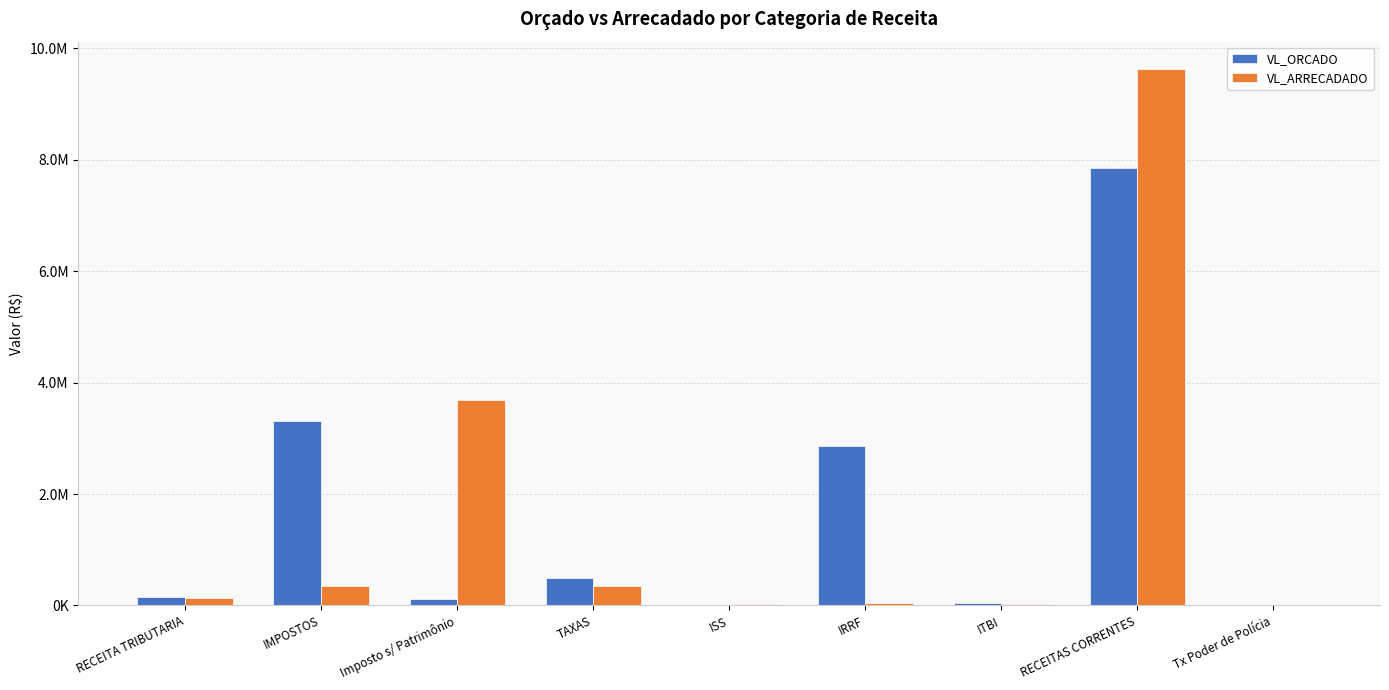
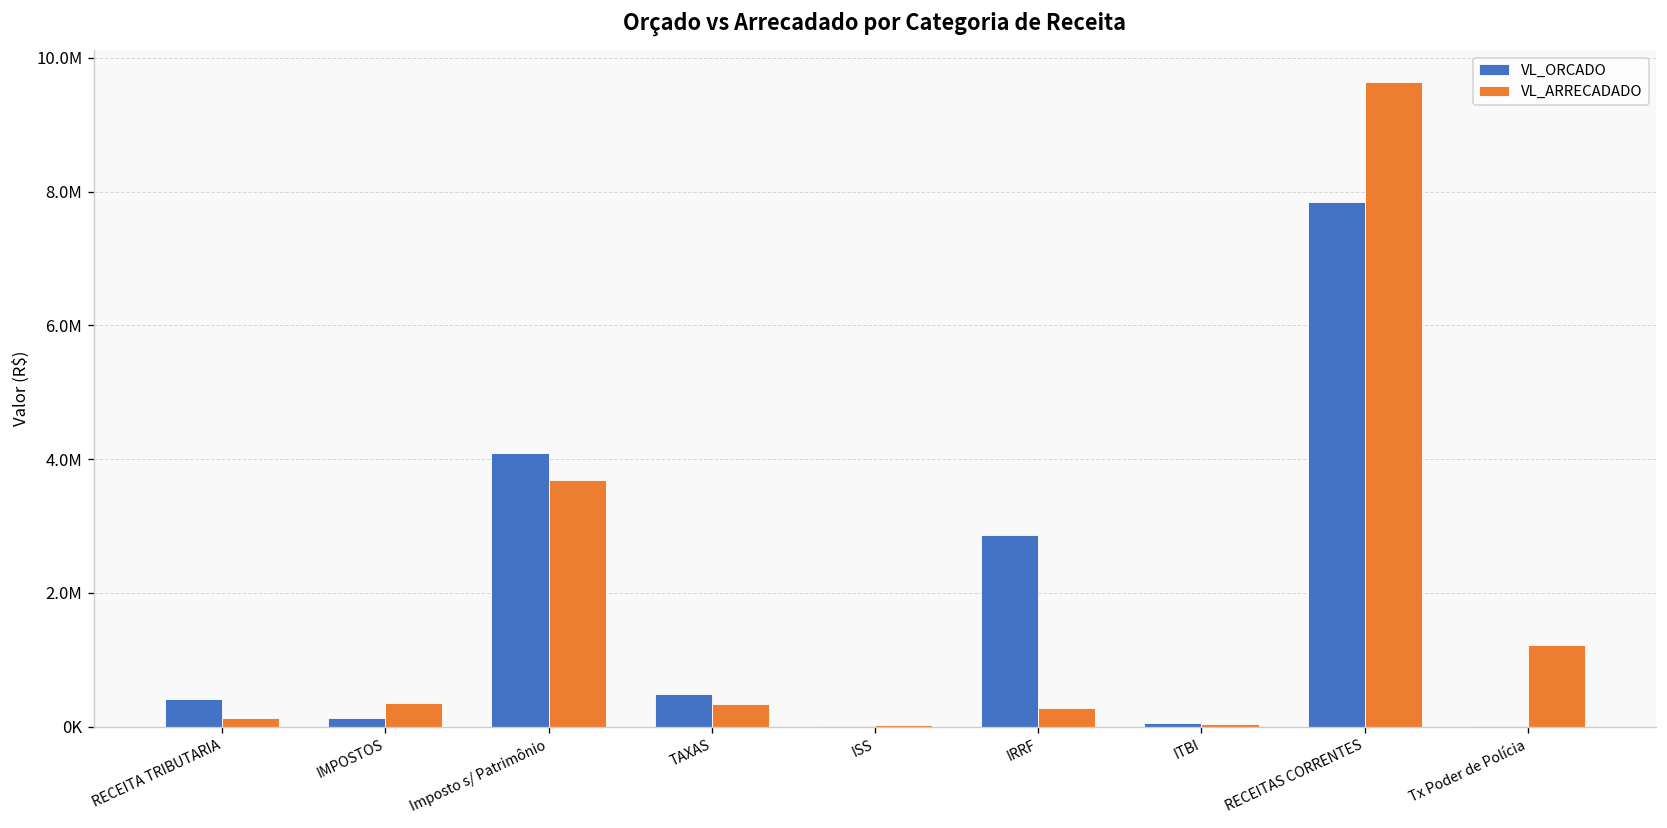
  {
    "VL_ORCADO": {
-     "RECEITA TRIBUTARIA": 200000,
-     "IMPOSTOS": 3300000,
-     "Imposto s/ Patrimônio": 100000,
+     "RECEITA TRIBUTARIA": 400000,
+     "IMPOSTOS": 100000,
+     "Imposto s/ Patrimônio": 4100000,
      "TAXAS": 500000,
      "IRRF": 2900000,
      "ITBI": 100000,
      "RECEITAS CORRENTES": 7800000
    },
    "VL_ARRECADADO": {
      "RECEITA TRIBUTARIA": 100000,
      "IMPOSTOS": 400000,
      "Imposto s/ Patrimônio": 3700000,
      "TAXAS": 300000,
-     "IRRF": 0,
+     "IRRF": 300000,
      "RECEITAS CORRENTES": 9600000,
-     "Tx Poder de Polícia": 0
+     "Tx Poder de Polícia": 1200000
    }
  }
